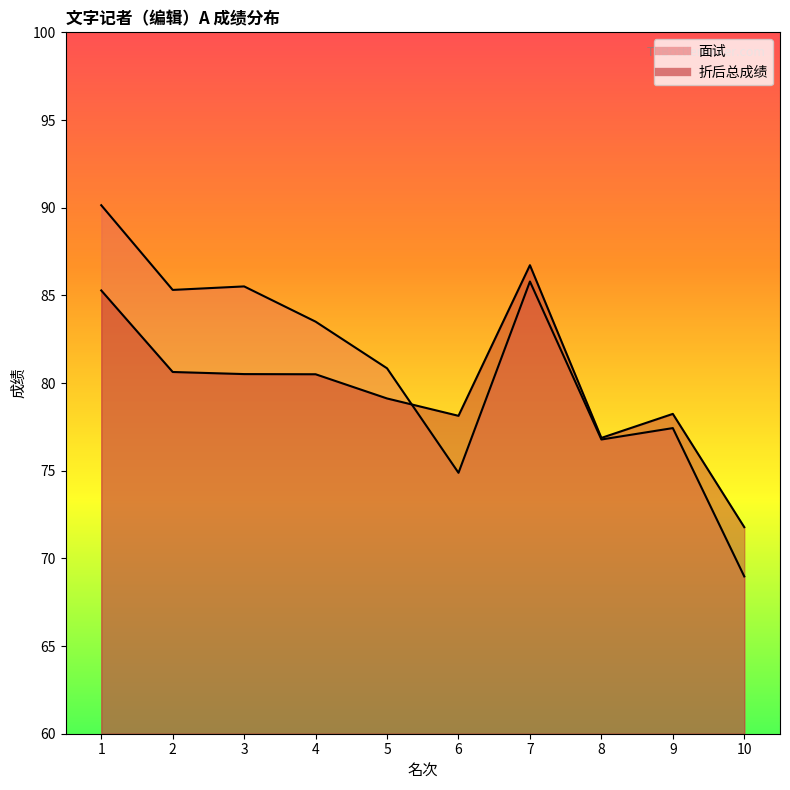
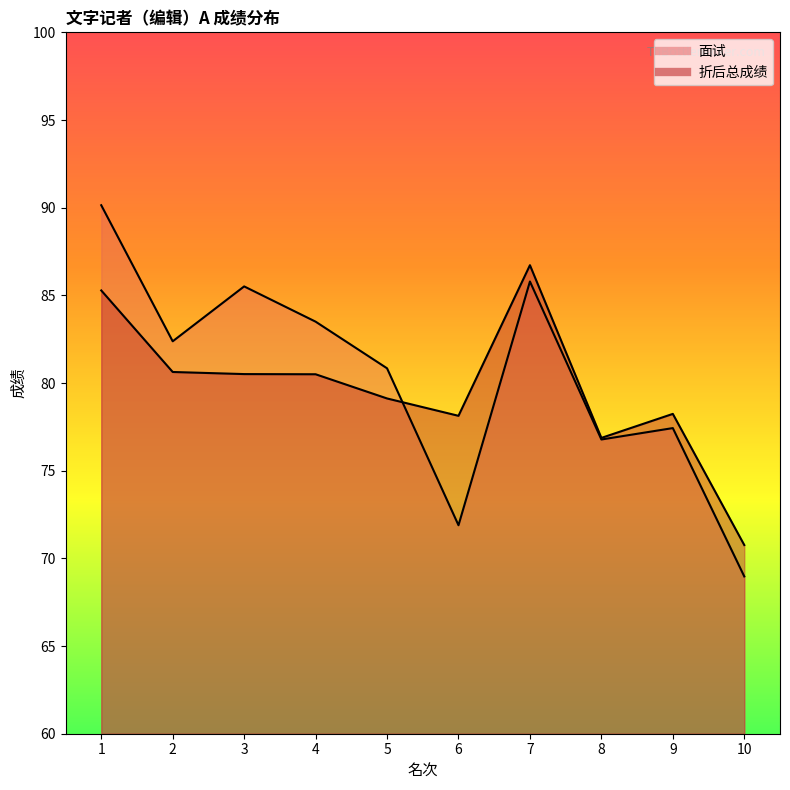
  {
    "面试": {
      "1": 90.1,
-     "2": 85.3,
+     "2": 82.4,
      "3": 85.5,
      "4": 83.5,
      "5": 80.8,
-     "6": 74.9,
+     "6": 71.9,
      "7": 85.8,
      "9": 77.4,
      "10": 69.0
    },
    "折后总成绩": {
      "1": 85.3,
      "2": 80.6,
      "3": 80.5,
      "4": 80.5,
      "5": 79.1,
      "6": 78.1,
      "7": 86.7,
      "9": 78.2,
-     "10": 71.8
+     "10": 70.8
    }
  }
